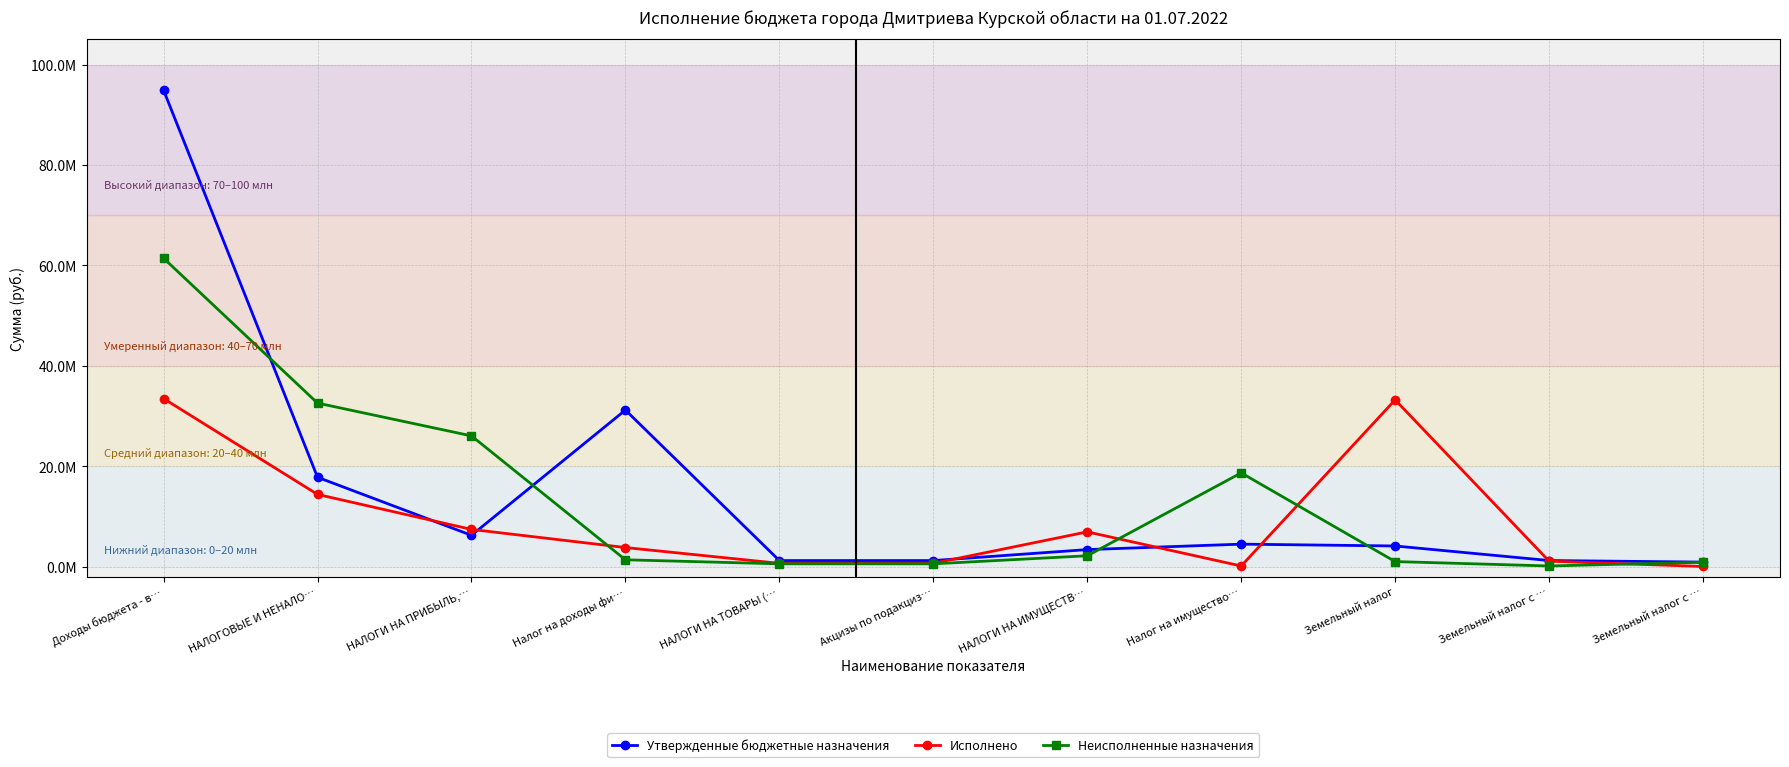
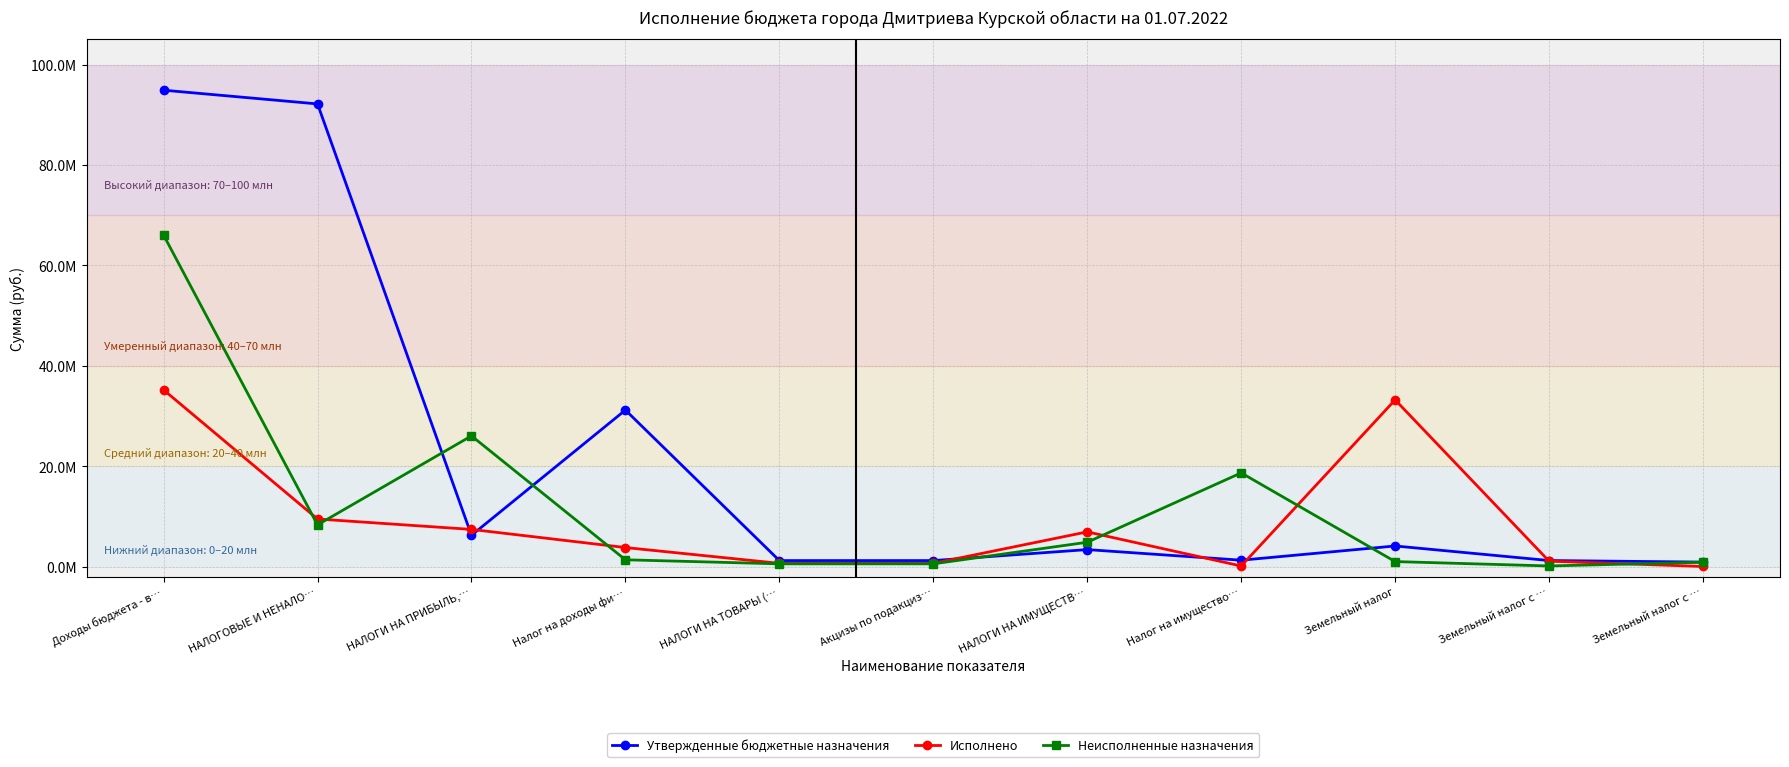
  {
    "Утвержденные бюджетные назначения": {
      "Доходы бюджета - в…": 95000000,
-     "НАЛОГОВЫЕ И НЕНАЛО…": 18000000,
+     "НАЛОГОВЫЕ И НЕНАЛО…": 92000000,
      "НАЛОГИ НА ПРИБЫЛЬ,…": 6000000,
      "Налог на доходы фи…": 31000000,
      "НАЛОГИ НА ТОВАРЫ (…": 1000000,
      "Акцизы по подакциз…": 1000000,
      "НАЛОГИ НА ИМУЩЕСТВ…": 3000000,
-     "Налог на имущество…": 4000000,
+     "Налог на имущество…": 1000000,
      "Земельный налог": 4000000
    },
    "Исполнено": {
-     "Доходы бюджета - в…": 33000000,
-     "НАЛОГОВЫЕ И НЕНАЛО…": 14000000,
+     "Доходы бюджета - в…": 35000000,
+     "НАЛОГОВЫЕ И НЕНАЛО…": 9000000,
      "НАЛОГИ НА ПРИБЫЛЬ,…": 7000000,
      "Налог на доходы фи…": 4000000,
      "НАЛОГИ НА ИМУЩЕСТВ…": 7000000,
      "Налог на имущество…": 0,
      "Земельный налог": 33000000
    },
    "Неисполненные назначения": {
-     "Доходы бюджета - в…": 61000000,
-     "НАЛОГОВЫЕ И НЕНАЛО…": 33000000,
+     "Доходы бюджета - в…": 66000000,
+     "НАЛОГОВЫЕ И НЕНАЛО…": 8000000,
      "НАЛОГИ НА ПРИБЫЛЬ,…": 26000000,
      "Налог на доходы фи…": 1000000,
-     "НАЛОГИ НА ИМУЩЕСТВ…": 2000000,
+     "НАЛОГИ НА ИМУЩЕСТВ…": 5000000,
      "Налог на имущество…": 19000000,
      "Земельный налог": 1000000
    }
  }
